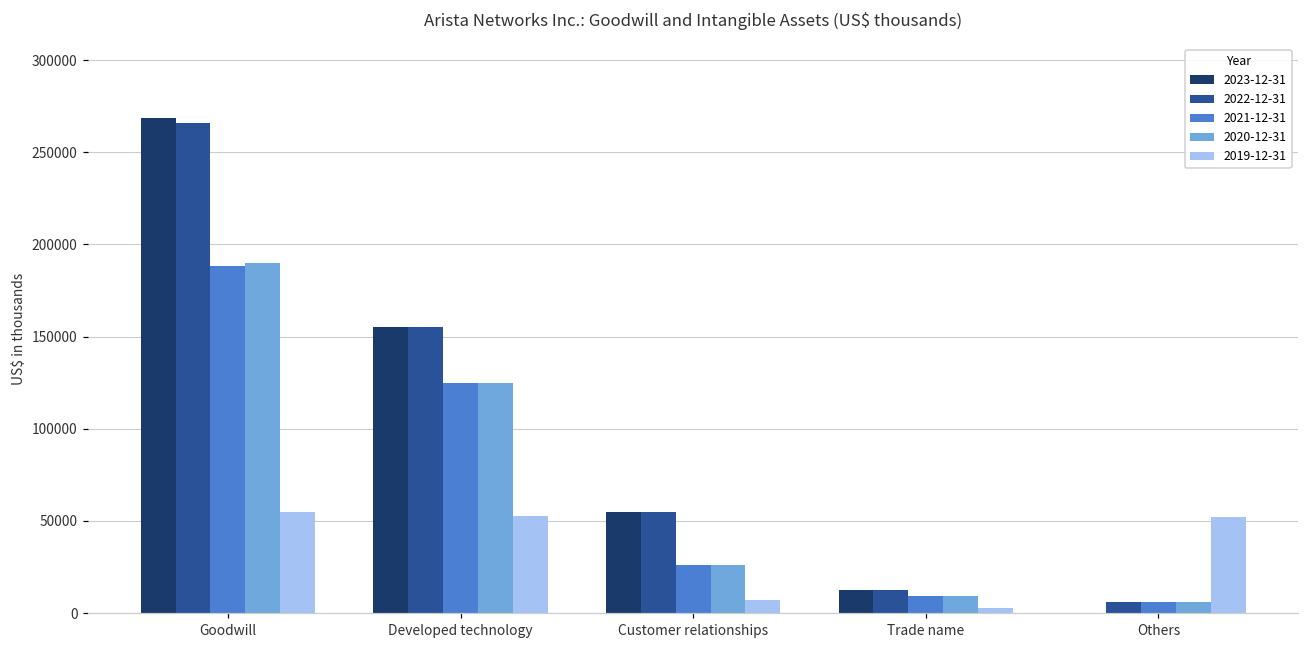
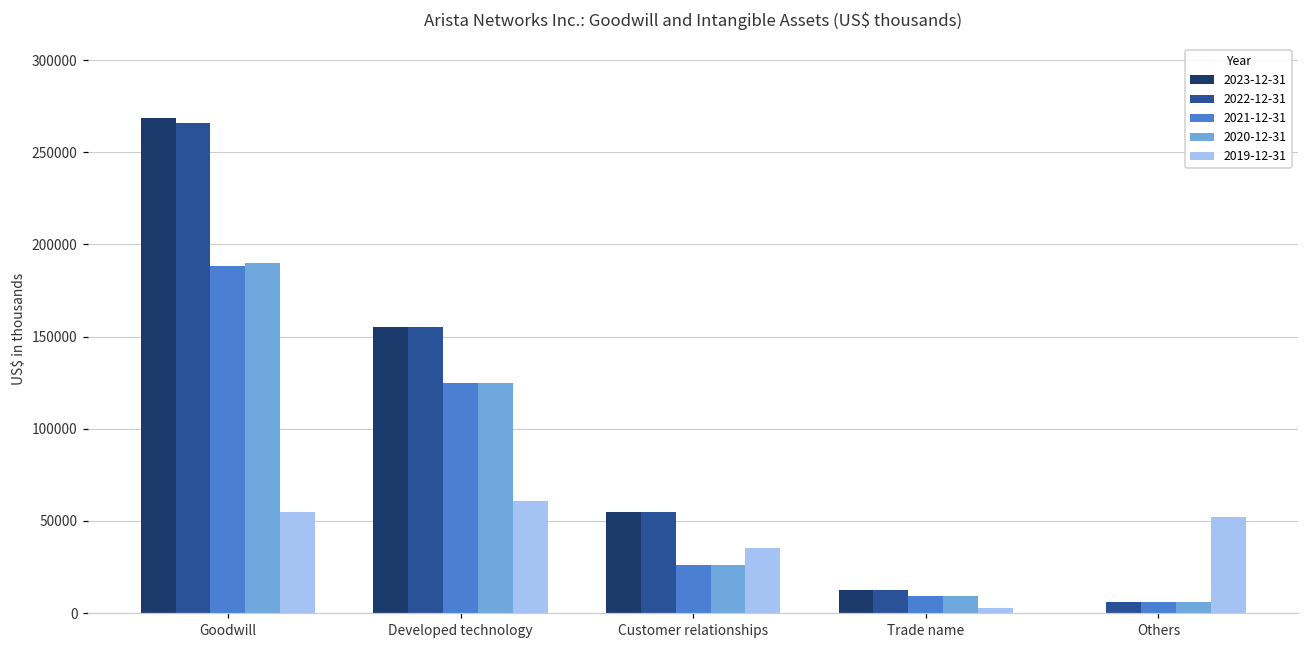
  {
    "2019-12-31": {
      "Goodwill": 55000,
-     "Developed technology": 53000,
-     "Customer relationships": 7000,
+     "Developed technology": 61000,
+     "Customer relationships": 35000,
      "Trade name": 2000,
      "Others": 52000
    }
  }
